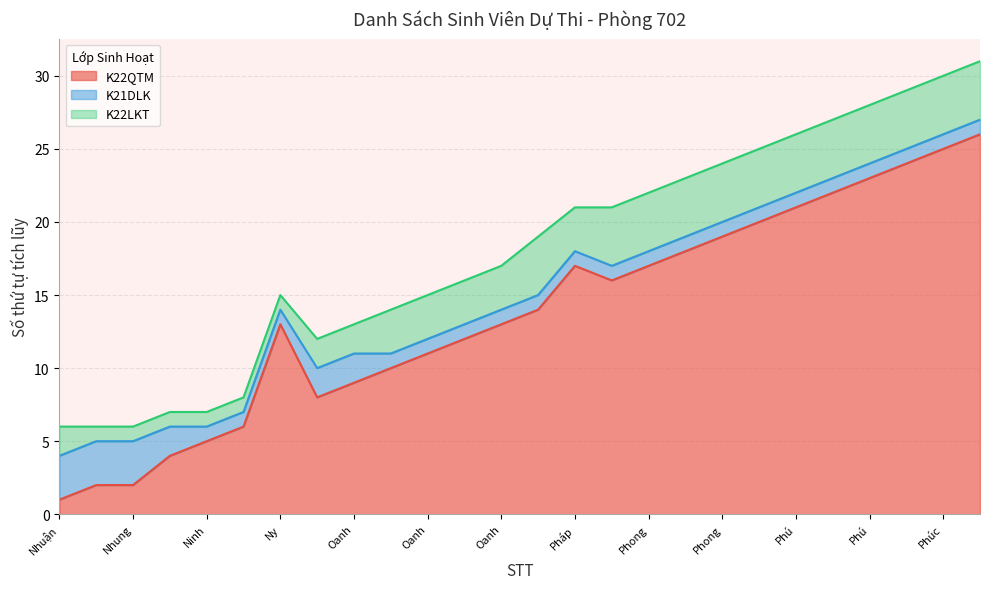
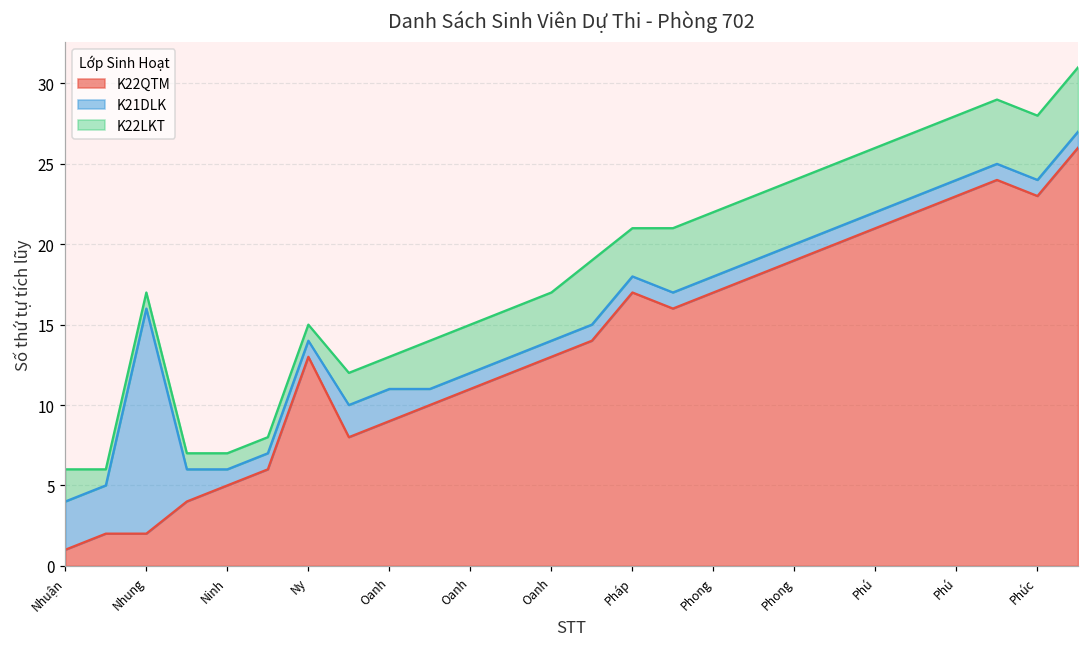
  {
    "K22QTM": {
      "Nhuận": 1,
      "Nhung": 2,
      "Ninh": 5,
      "Ny": 13,
      "Pháp": 17,
-     "Phúc": 25
+     "Phúc": 23
    },
    "K21DLK": {
      "Nhuận": 3,
-     "Nhung": 3,
+     "Nhung": 14,
      "Ninh": 1,
      "Ny": 1,
      "Pháp": 1,
      "Phúc": 1
    },
    "K22LKT": {
      "Nhuận": 2,
      "Nhung": 1,
      "Ninh": 1,
      "Ny": 1,
      "Pháp": 3,
      "Phúc": 4
    }
  }
